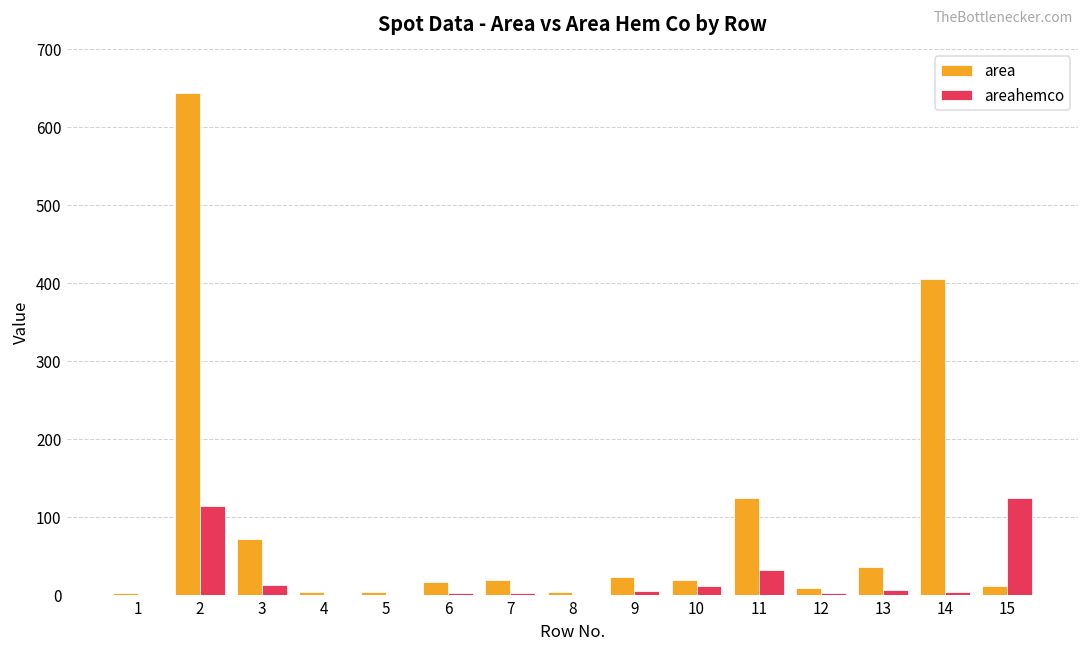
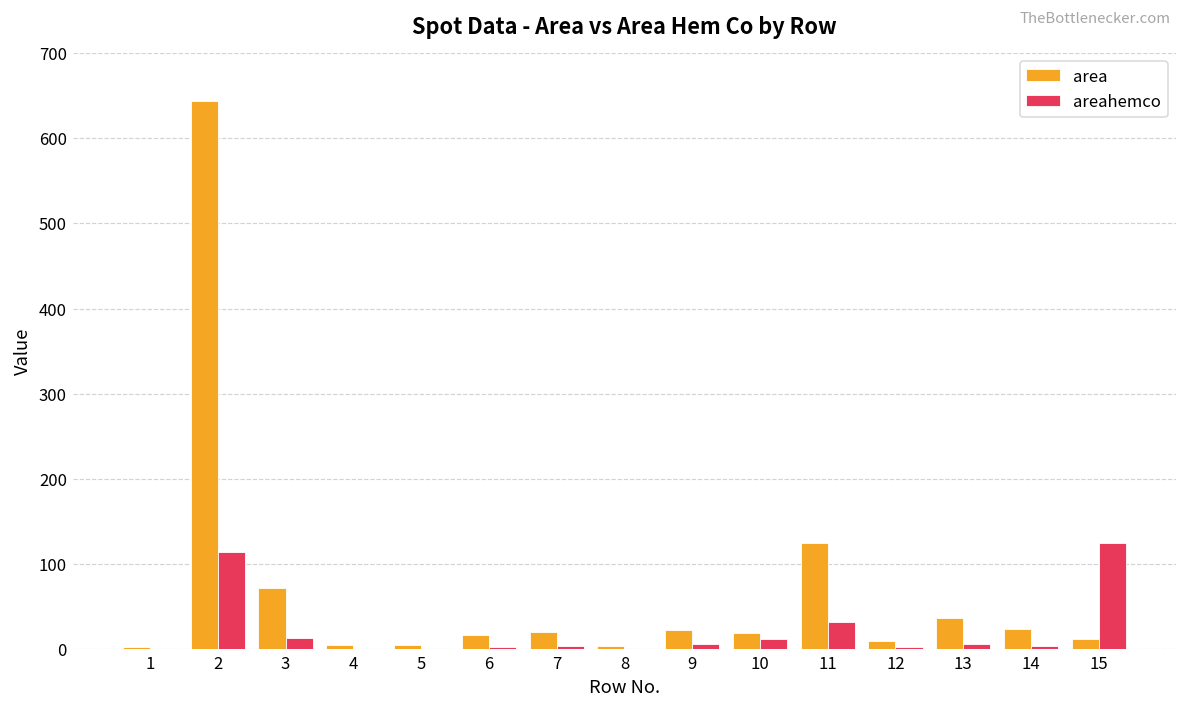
  {
    "area": {
      "2": 640,
      "3": 70,
      "4": 10,
      "5": 10,
      "6": 20,
      "7": 20,
      "8": 0,
      "9": 20,
      "10": 20,
      "11": 130,
      "12": 10,
      "13": 40,
-     "14": 410,
+     "14": 20,
      "15": 10
    },
    "areahemco": {
      "2": 110,
      "3": 10,
      "7": 0,
      "9": 10,
      "10": 10,
      "11": 30,
      "13": 10,
      "14": 0,
      "15": 120
    }
  }
